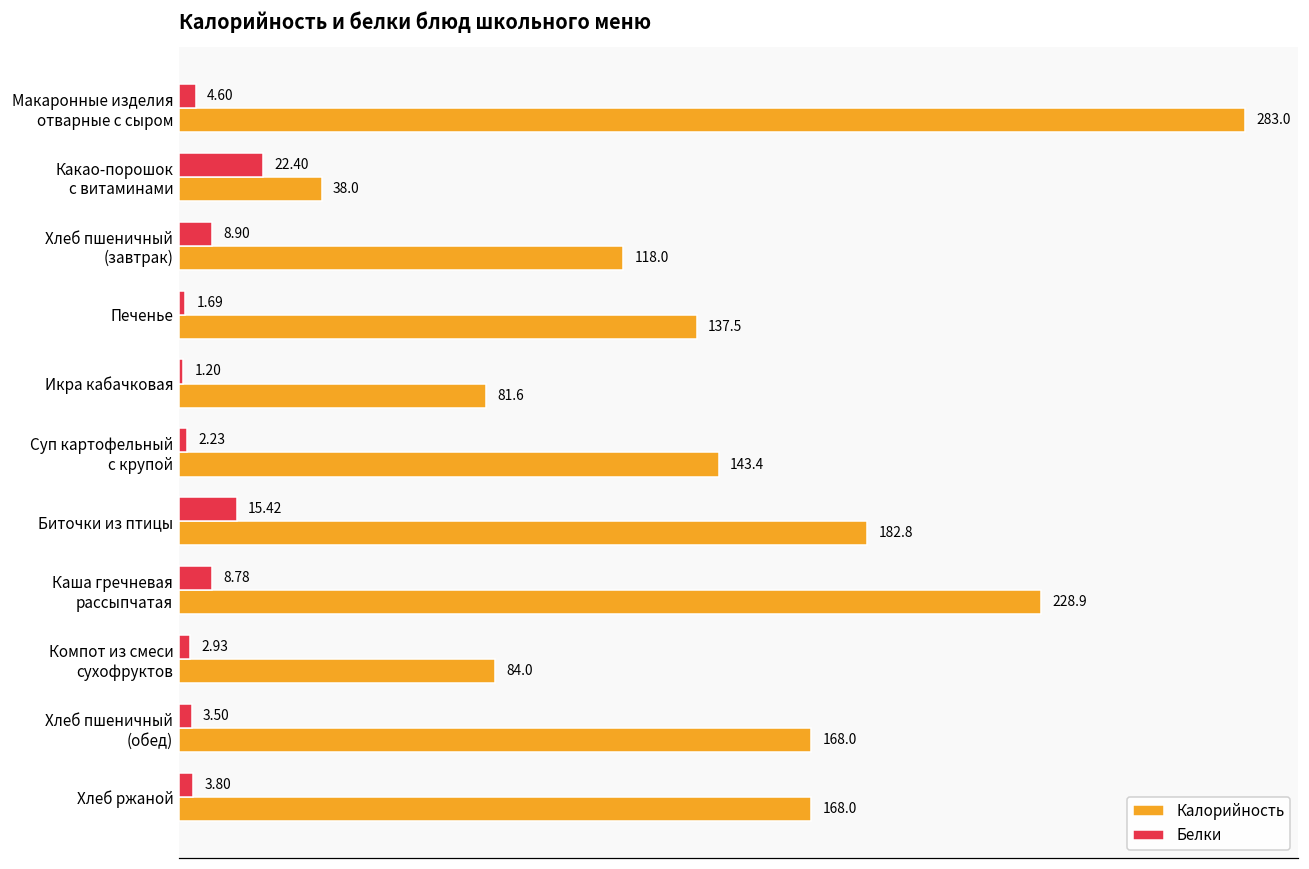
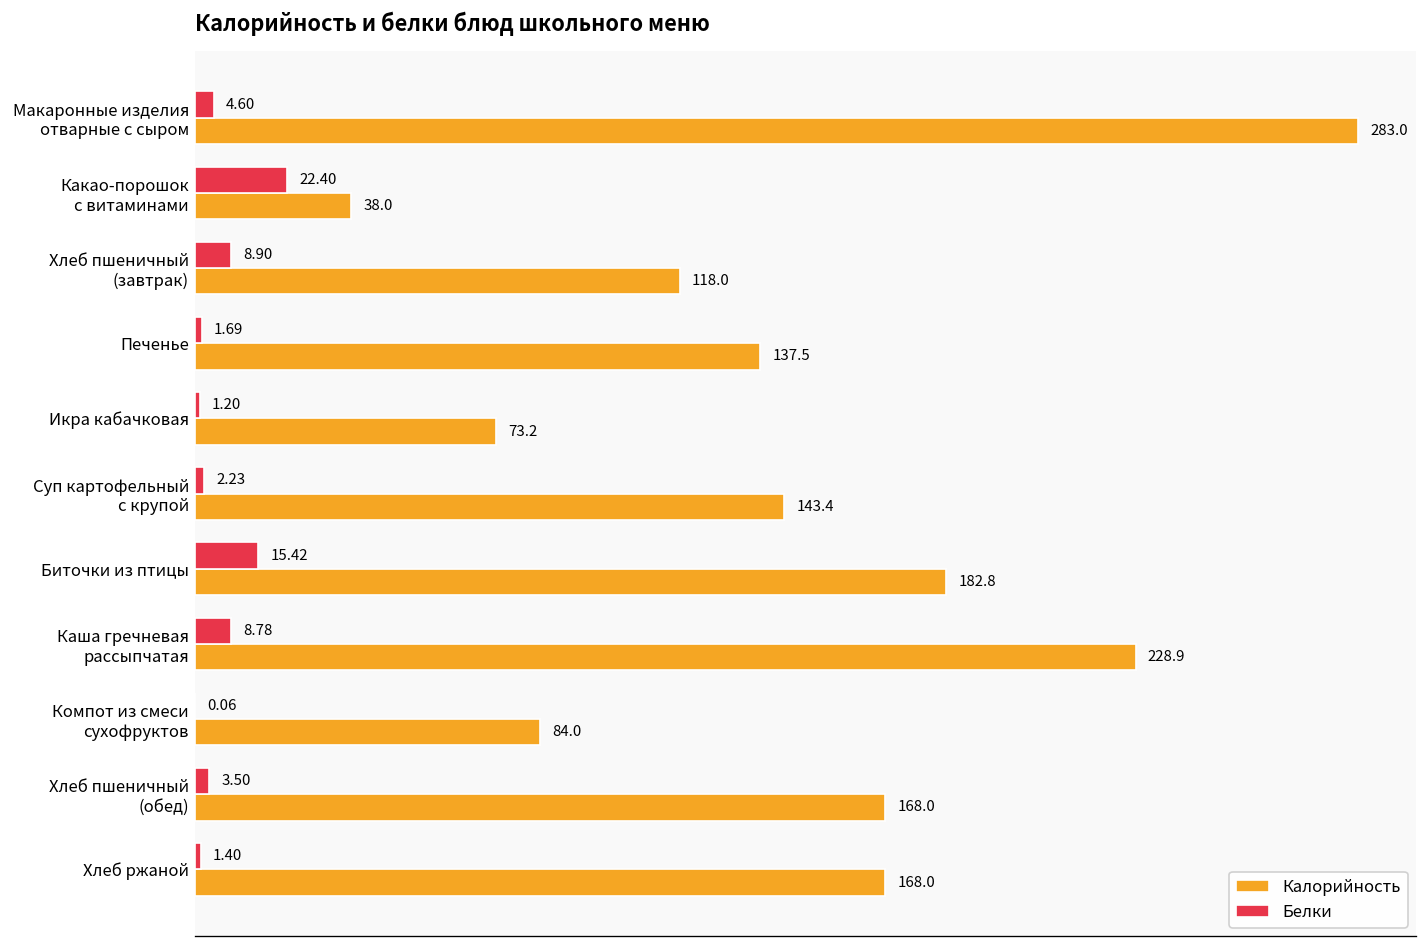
  {
    "Калорийность": {
      "Макаронные изделия отварные с сыром": 283.0,
      "Какао-порошок с витаминами": 38.0,
      "Хлеб пшеничный (завтрак)": 118.0,
      "Печенье": 137.5,
-     "Икра кабачковая": 81.6,
+     "Икра кабачковая": 73.2,
      "Суп картофельный с крупой": 143.4,
      "Биточки из птицы": 182.8,
      "Каша гречневая рассыпчатая": 228.9,
      "Компот из смеси сухофруктов": 84.0,
      "Хлеб пшеничный (обед)": 168.0,
      "Хлеб ржаной": 168.0
    },
    "Белки": {
      "Макаронные изделия отварные с сыром": 4.60,
      "Какао-порошок с витаминами": 22.40,
      "Хлеб пшеничный (завтрак)": 8.90,
      "Печенье": 1.69,
      "Икра кабачковая": 1.20,
      "Суп картофельный с крупой": 2.23,
      "Биточки из птицы": 15.42,
      "Каша гречневая рассыпчатая": 8.78,
-     "Компот из смеси сухофруктов": 2.93,
+     "Компот из смеси сухофруктов": 0.06,
      "Хлеб пшеничный (обед)": 3.50,
-     "Хлеб ржаной": 3.80
+     "Хлеб ржаной": 1.40
    }
  }
